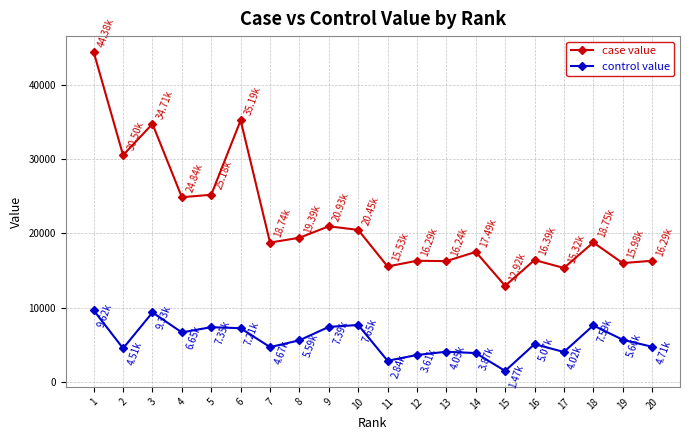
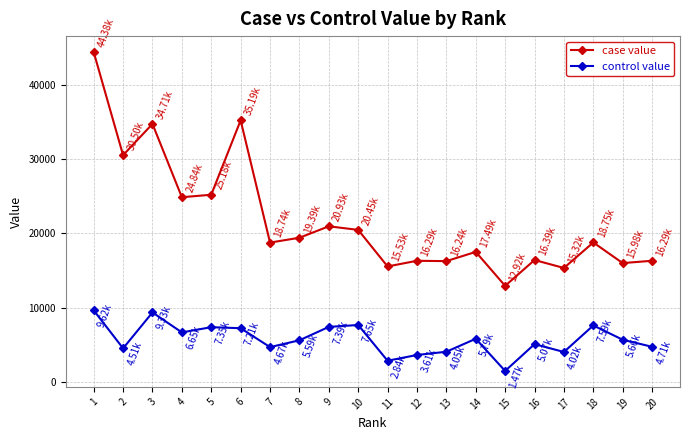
  {
    "case value": {
      "1": "44.38k",
      "2": "30.50k",
      "3": "34.71k",
      "4": "24.84k",
      "5": "25.18k",
      "6": "35.19k",
      "7": "18.74k",
      "8": "19.39k",
      "9": "20.93k",
      "10": "20.45k",
      "11": "15.53k",
      "12": "16.29k",
      "13": "16.24k",
      "14": "17.49k",
      "15": "12.92k",
      "16": "16.39k",
      "17": "15.32k",
      "18": "18.75k",
      "19": "15.98k",
      "20": "16.29k"
    },
    "control value": {
      "1": "9.62k",
      "2": "4.51k",
      "3": "9.33k",
      "4": "6.65k",
      "5": "7.35k",
      "6": "7.21k",
      "7": "4.67k",
      "8": "5.59k",
      "9": "7.39k",
      "10": "7.65k",
      "11": "2.84k",
      "12": "3.61k",
      "13": "4.05k",
-     "14": "3.87k",
+     "14": "5.79k",
      "15": "1.47k",
      "16": "5.07k",
      "17": "4.02k",
      "18": "7.59k",
      "19": "5.66k",
      "20": "4.71k"
    }
  }
